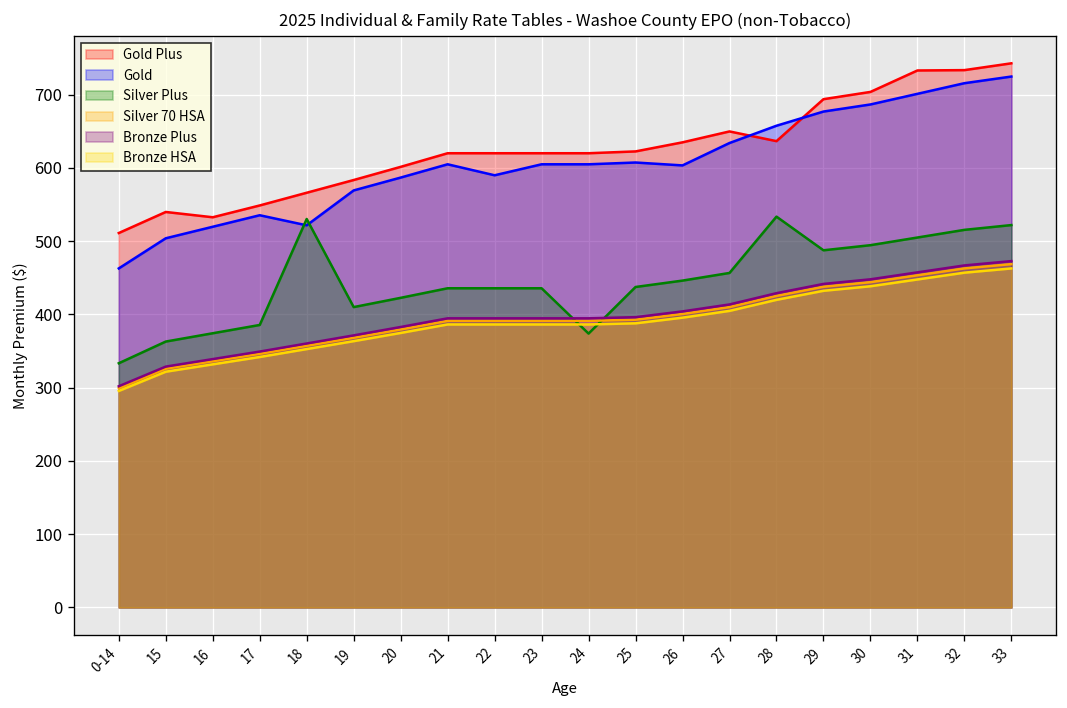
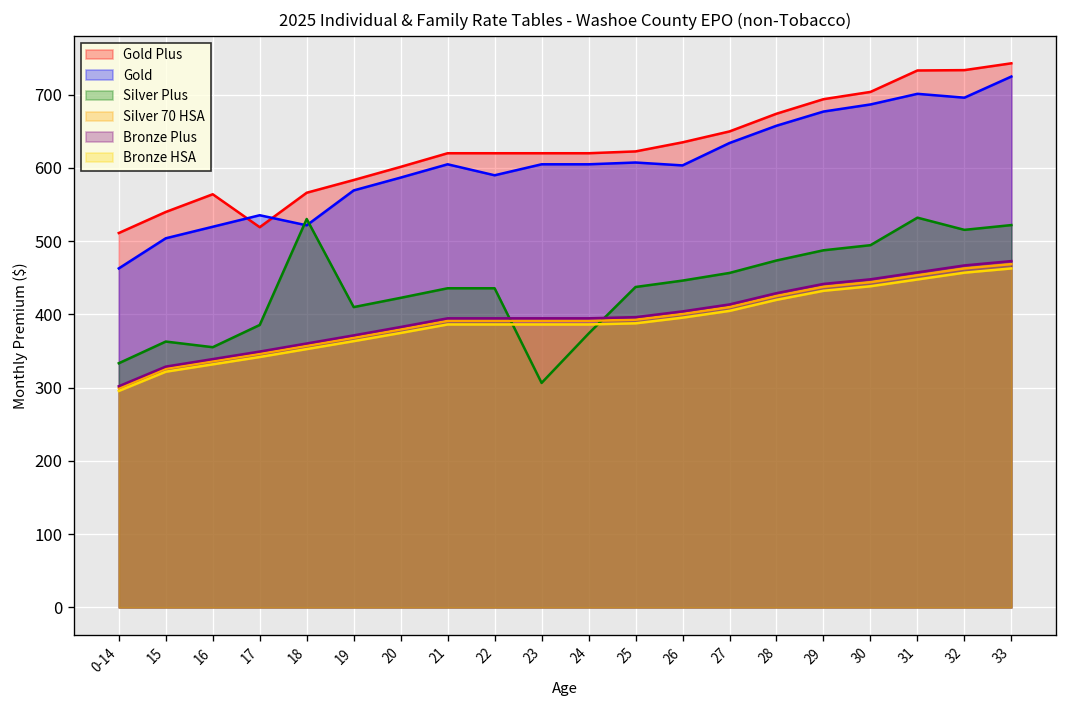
  {
    "Gold Plus": {
      "0-14": 510,
      "15": 540,
-     "16": 530,
-     "17": 550,
+     "16": 560,
+     "17": 520,
      "18": 570,
      "19": 580,
      "20": 600,
      "21": 620,
      "22": 620,
      "23": 620,
      "24": 620,
      "25": 620,
      "26": 630,
      "27": 650,
-     "28": 640,
+     "28": 670,
      "29": 690,
      "30": 700,
      "31": 730,
      "32": 730,
      "33": 740
    },
    "Gold": {
      "0-14": 460,
      "15": 500,
      "16": 520,
      "17": 540,
      "18": 520,
      "19": 570,
      "20": 590,
      "21": 600,
      "22": 590,
      "23": 600,
      "24": 600,
      "25": 610,
      "26": 600,
      "27": 630,
      "28": 660,
      "29": 680,
      "30": 690,
      "31": 700,
-     "32": 720,
+     "32": 700,
      "33": 720
    },
    "Silver Plus": {
      "0-14": 330,
      "15": 360,
-     "16": 370,
+     "16": 360,
      "17": 390,
      "18": 530,
      "19": 410,
      "20": 420,
      "21": 440,
      "22": 440,
-     "23": 440,
+     "23": 310,
      "24": 370,
      "25": 440,
      "26": 450,
      "27": 460,
-     "28": 530,
+     "28": 470,
      "29": 490,
      "30": 490,
-     "31": 500,
+     "31": 530,
      "32": 520,
      "33": 520
    }
  }
